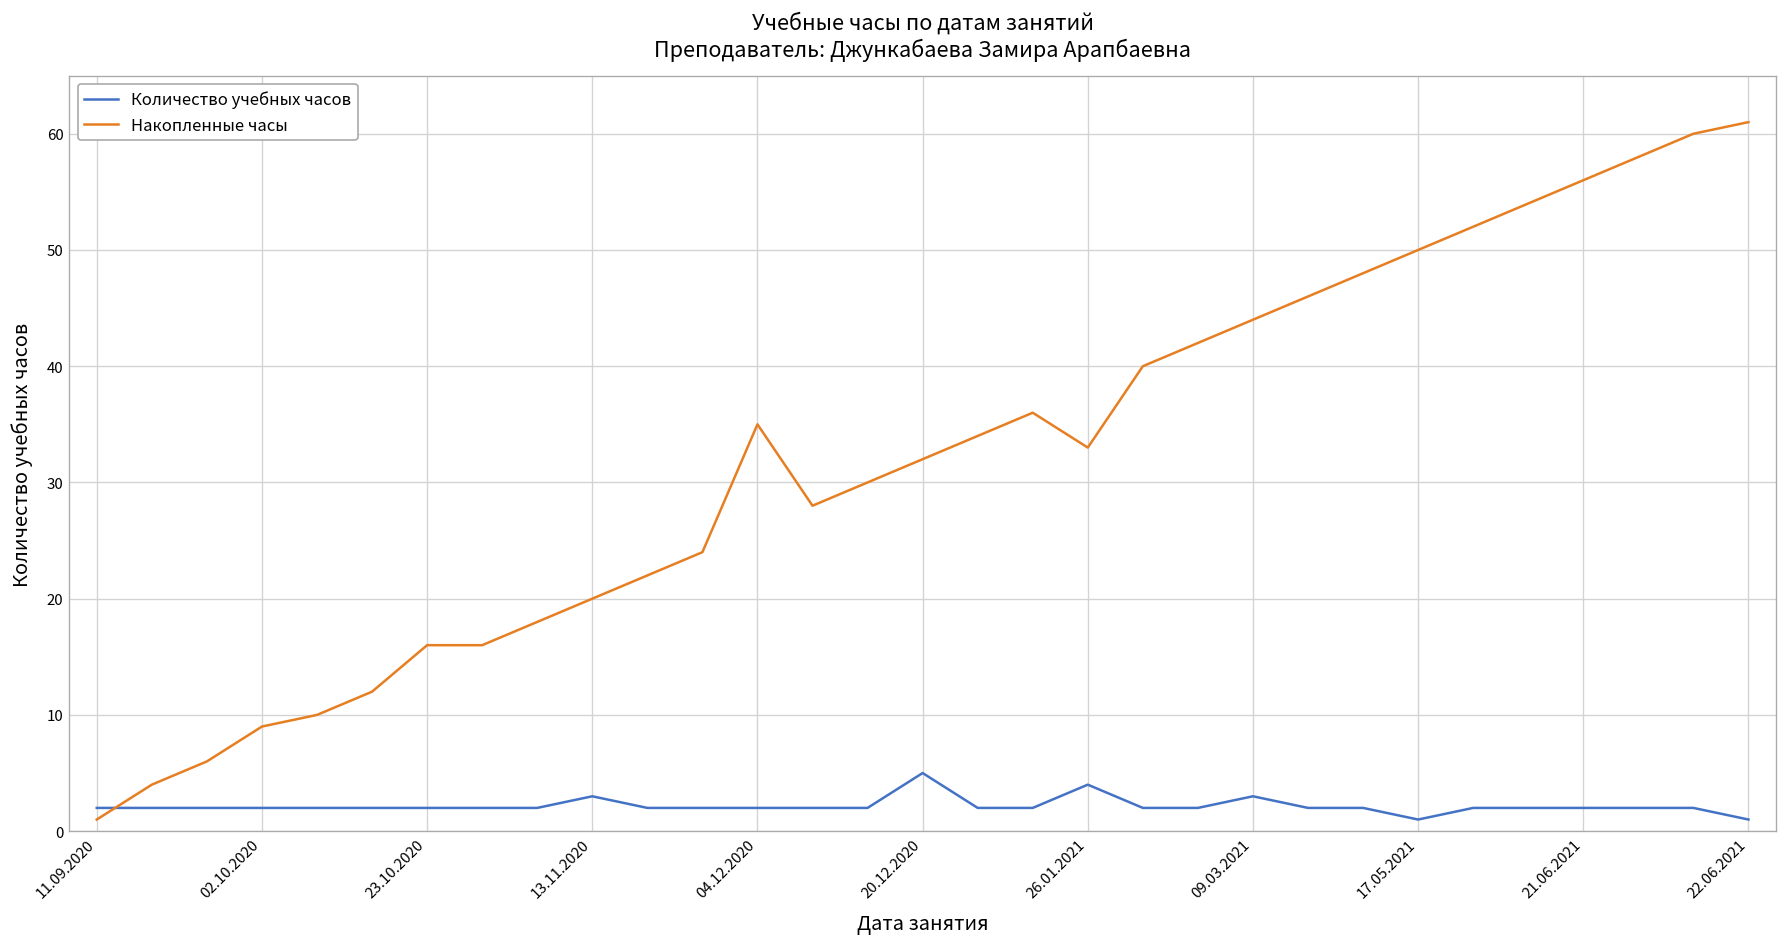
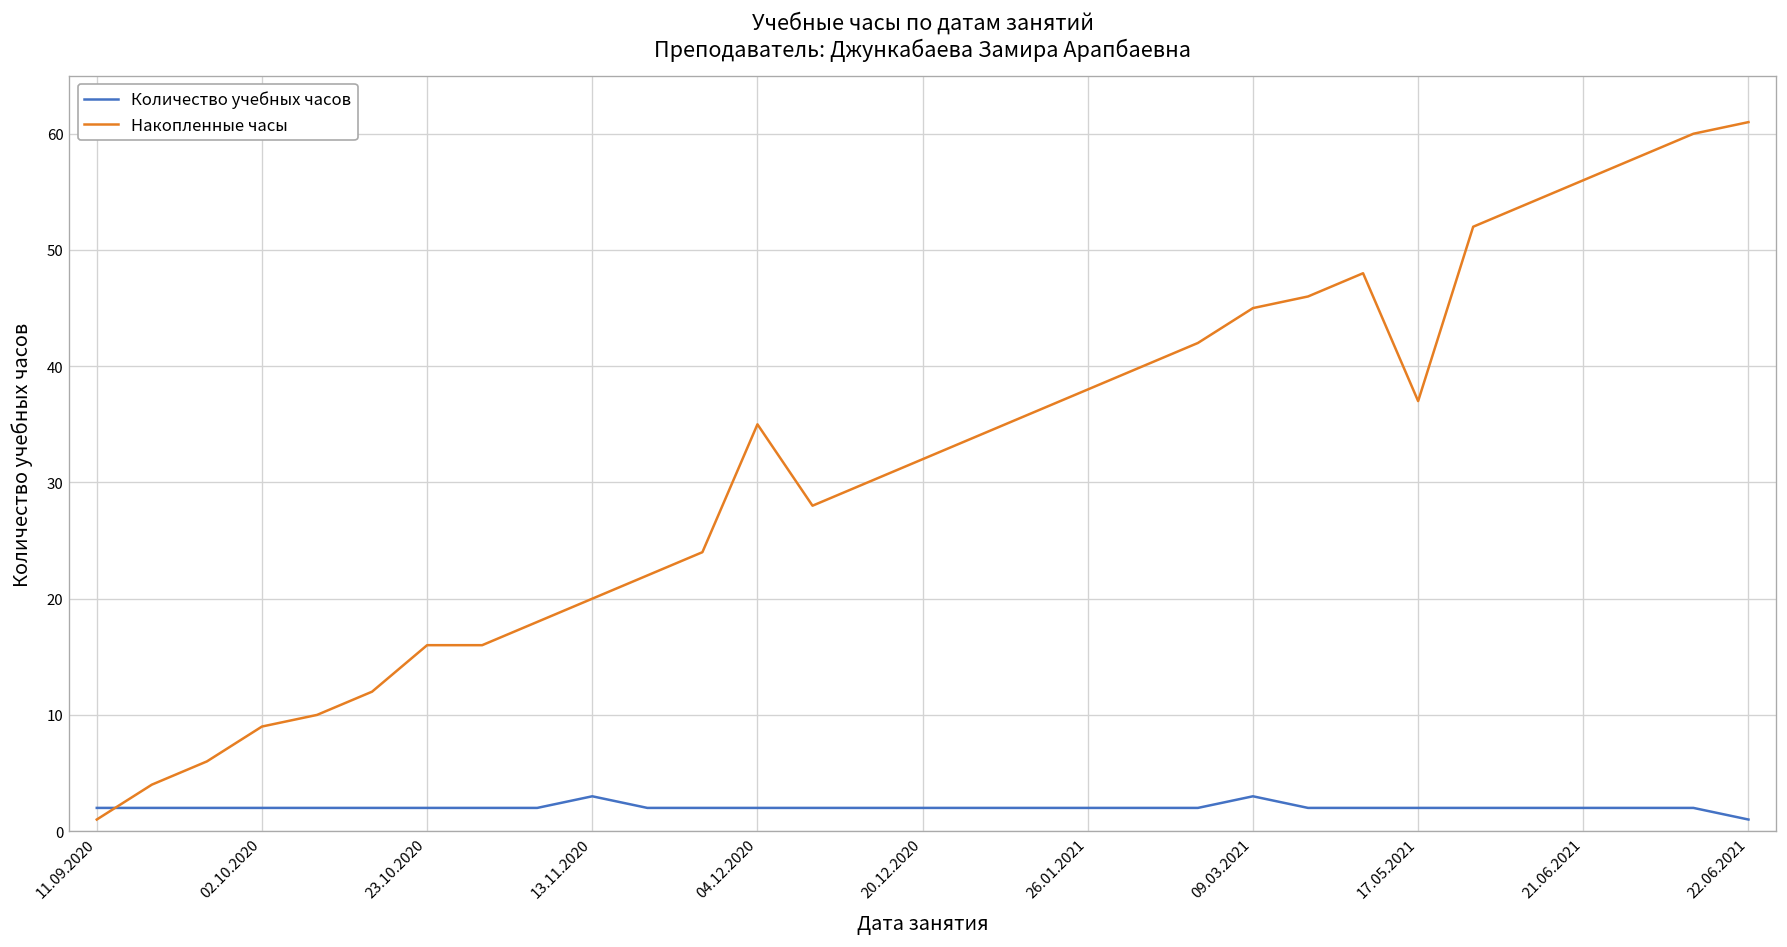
  {
    "Количество учебных часов": {
      "11.09.2020": 2,
      "02.10.2020": 2,
      "23.10.2020": 2,
      "13.11.2020": 3,
      "04.12.2020": 2,
-     "20.12.2020": 5,
-     "26.01.2021": 4,
+     "20.12.2020": 2,
+     "26.01.2021": 2,
      "09.03.2021": 3,
-     "17.05.2021": 1
+     "17.05.2021": 2
    },
    "Накопленные часы": {
      "11.09.2020": 1,
      "02.10.2020": 9,
      "23.10.2020": 16,
      "13.11.2020": 20,
      "04.12.2020": 35,
      "20.12.2020": 32,
-     "26.01.2021": 33,
-     "09.03.2021": 44,
-     "17.05.2021": 50
+     "26.01.2021": 38,
+     "09.03.2021": 45,
+     "17.05.2021": 37
    }
  }
